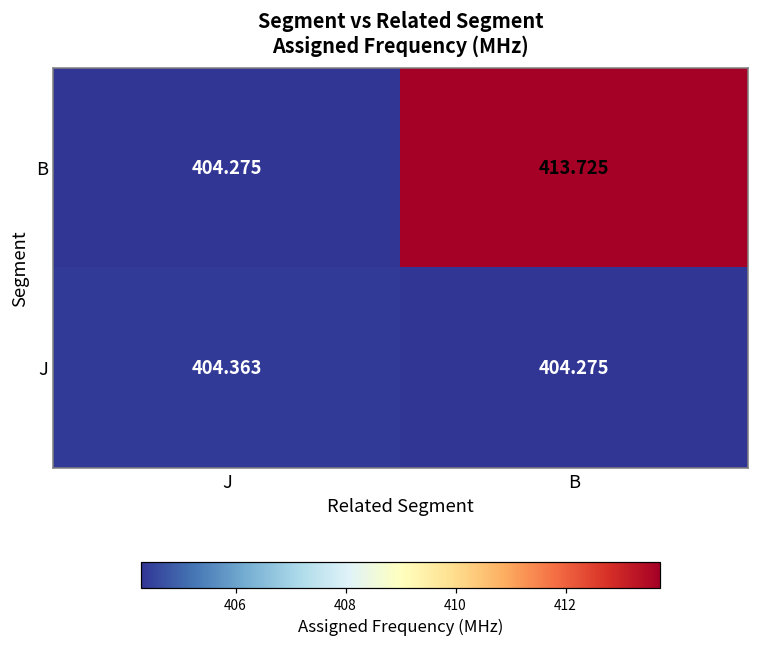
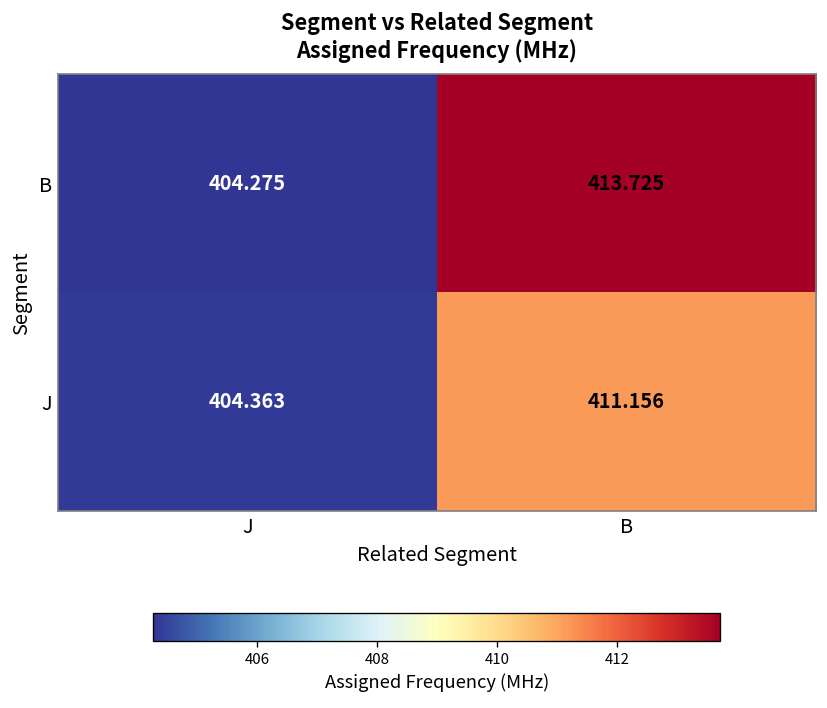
  {
    "B": {
      "J": 404.275,
      "B": 413.725
    },
    "J": {
      "J": 404.363,
-     "B": 404.275
+     "B": 411.156
    }
  }
